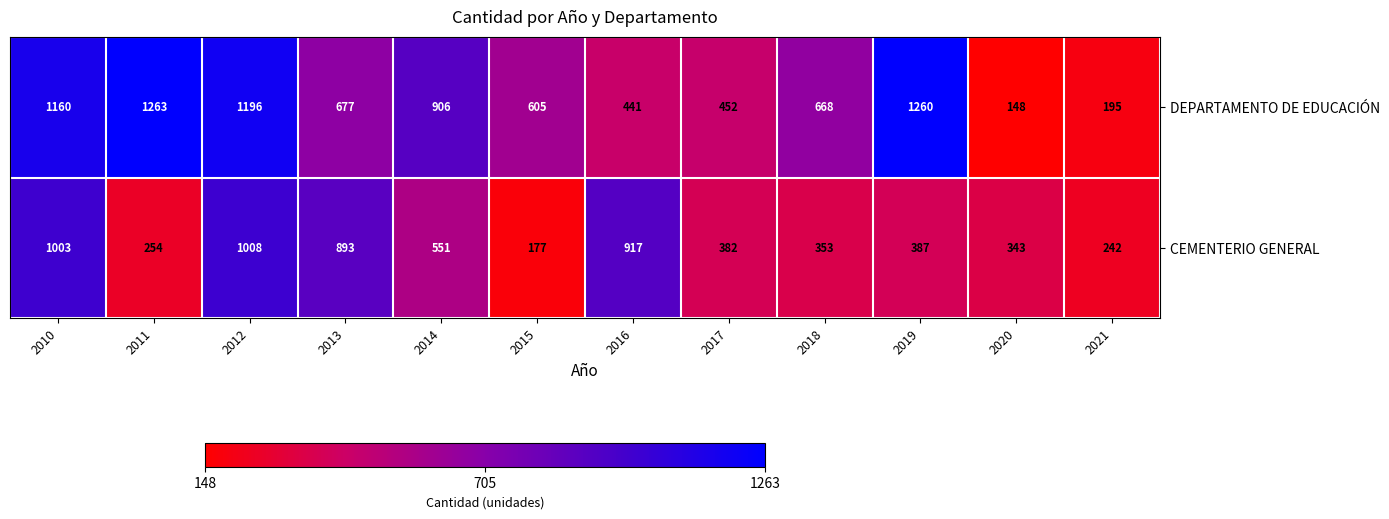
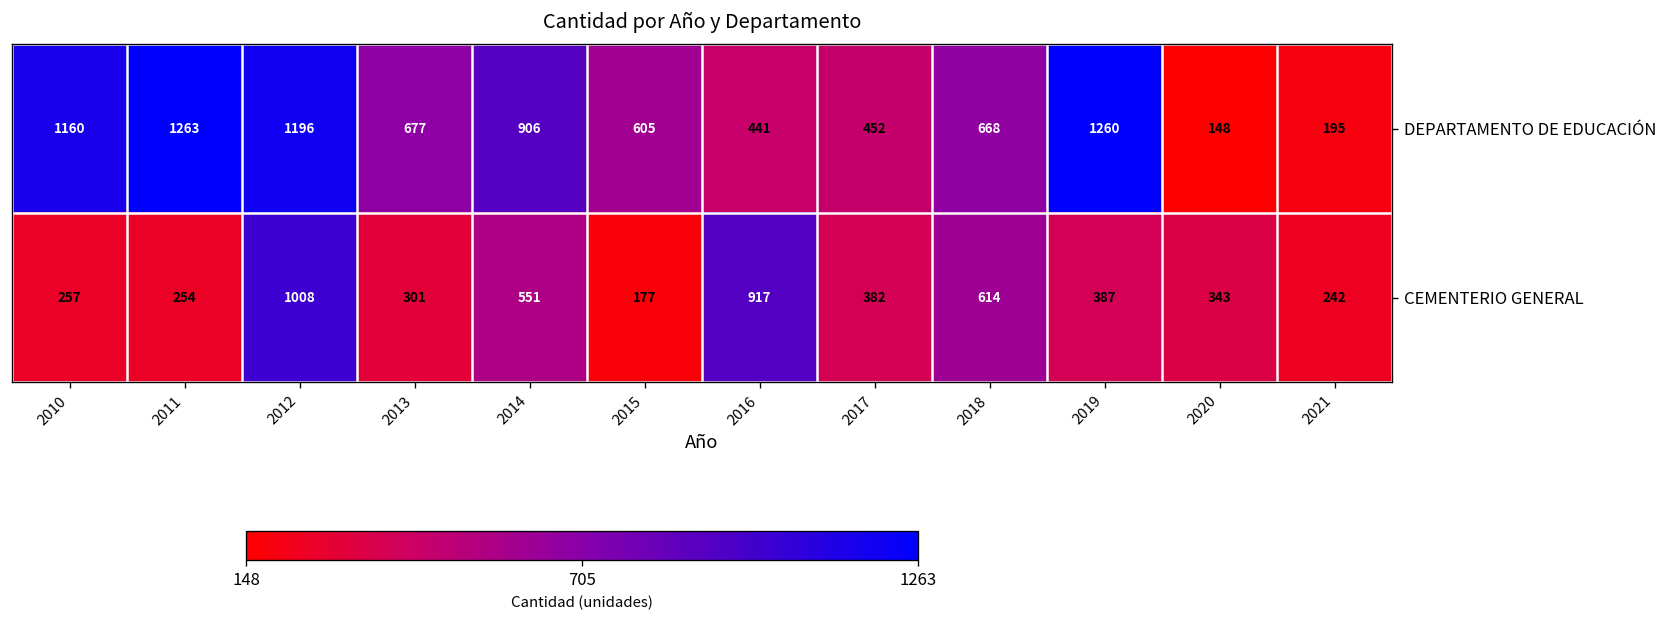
  {
    "DEPARTAMENTO DE EDUCACIÓN": {
      "2010": 1160,
      "2011": 1263,
      "2012": 1196,
      "2013": 677,
      "2014": 906,
      "2015": 605,
      "2016": 441,
      "2017": 452,
      "2018": 668,
      "2019": 1260,
      "2020": 148,
      "2021": 195
    },
    "CEMENTERIO GENERAL": {
-     "2010": 1003,
+     "2010": 257,
      "2011": 254,
      "2012": 1008,
-     "2013": 893,
+     "2013": 301,
      "2014": 551,
      "2015": 177,
      "2016": 917,
      "2017": 382,
-     "2018": 353,
+     "2018": 614,
      "2019": 387,
      "2020": 343,
      "2021": 242
    }
  }
